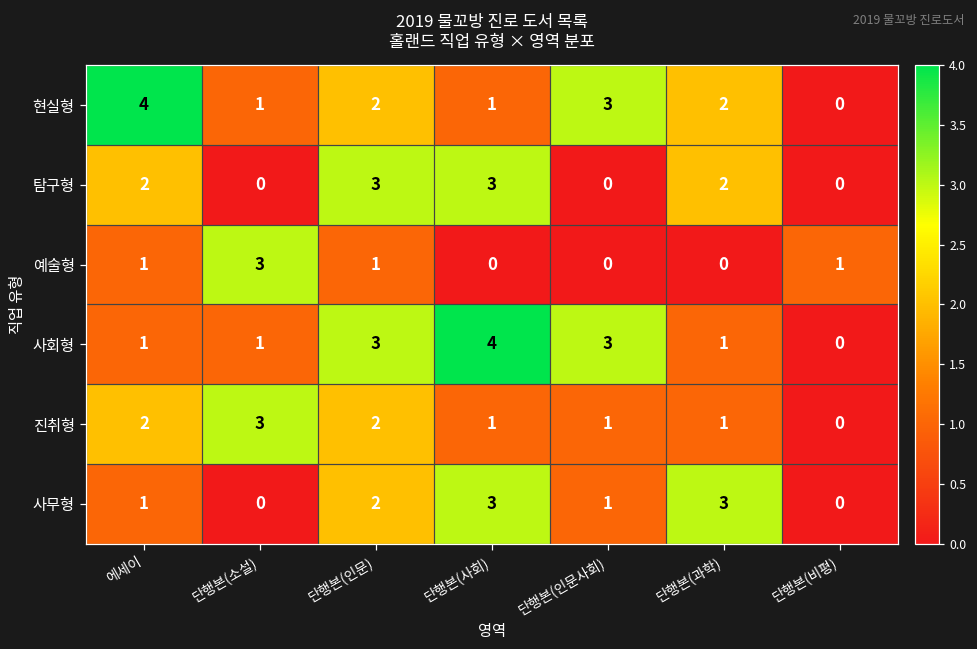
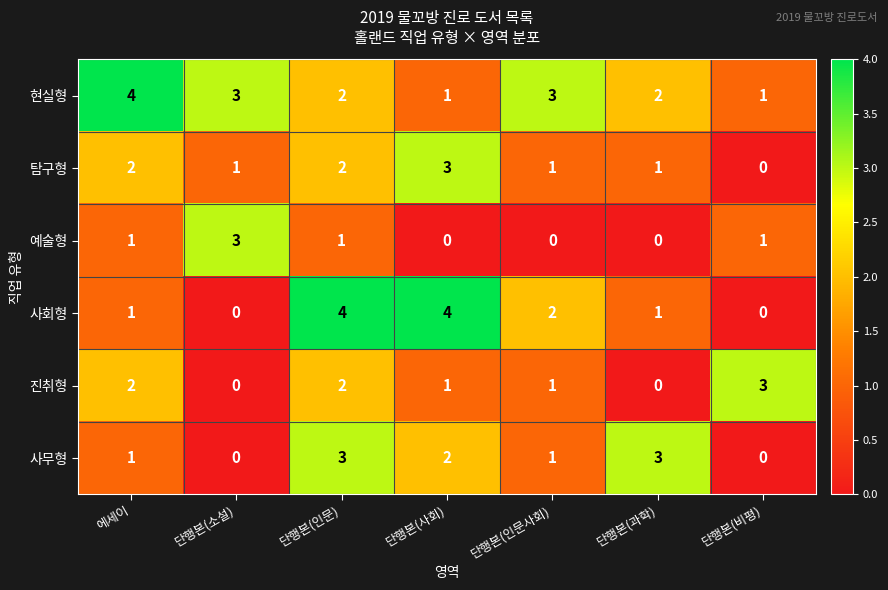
  {
    "현실형": {
      "에세이": 4,
-     "단행본(소설)": 1,
+     "단행본(소설)": 3,
      "단행본(인문)": 2,
      "단행본(사회)": 1,
      "단행본(인문사회)": 3,
      "단행본(과학)": 2,
-     "단행본(비평)": 0
+     "단행본(비평)": 1
    },
    "탐구형": {
      "에세이": 2,
-     "단행본(소설)": 0,
-     "단행본(인문)": 3,
+     "단행본(소설)": 1,
+     "단행본(인문)": 2,
      "단행본(사회)": 3,
-     "단행본(인문사회)": 0,
-     "단행본(과학)": 2,
+     "단행본(인문사회)": 1,
+     "단행본(과학)": 1,
      "단행본(비평)": 0
    },
    "예술형": {
      "에세이": 1,
      "단행본(소설)": 3,
      "단행본(인문)": 1,
      "단행본(사회)": 0,
      "단행본(인문사회)": 0,
      "단행본(과학)": 0,
      "단행본(비평)": 1
    },
    "사회형": {
      "에세이": 1,
-     "단행본(소설)": 1,
-     "단행본(인문)": 3,
+     "단행본(소설)": 0,
+     "단행본(인문)": 4,
      "단행본(사회)": 4,
-     "단행본(인문사회)": 3,
+     "단행본(인문사회)": 2,
      "단행본(과학)": 1,
      "단행본(비평)": 0
    },
    "진취형": {
      "에세이": 2,
-     "단행본(소설)": 3,
+     "단행본(소설)": 0,
      "단행본(인문)": 2,
      "단행본(사회)": 1,
      "단행본(인문사회)": 1,
-     "단행본(과학)": 1,
-     "단행본(비평)": 0
+     "단행본(과학)": 0,
+     "단행본(비평)": 3
    },
    "사무형": {
      "에세이": 1,
      "단행본(소설)": 0,
-     "단행본(인문)": 2,
-     "단행본(사회)": 3,
+     "단행본(인문)": 3,
+     "단행본(사회)": 2,
      "단행본(인문사회)": 1,
      "단행본(과학)": 3,
      "단행본(비평)": 0
    }
  }
